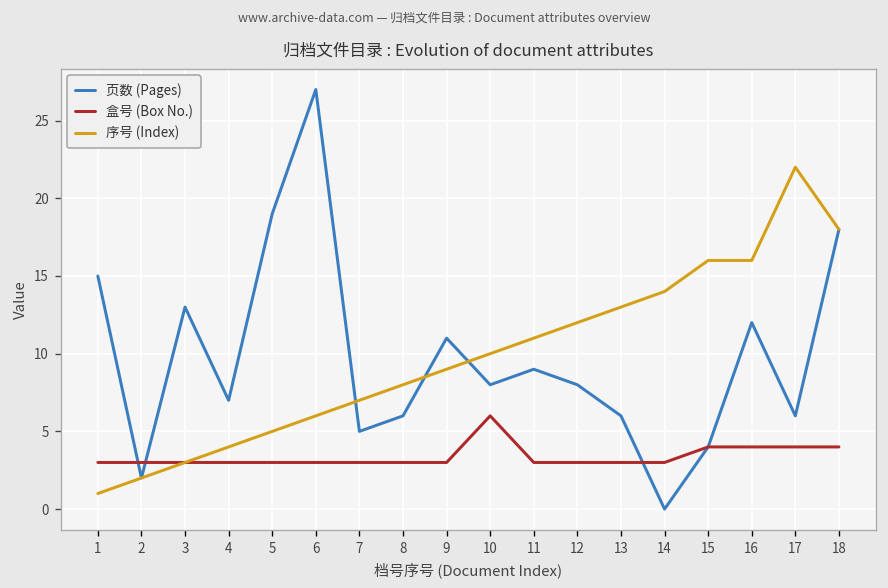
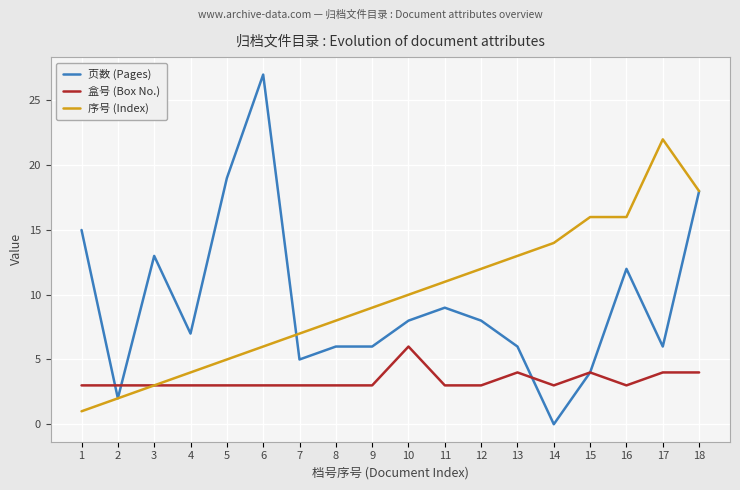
  {
    "页数 (Pages)": {
      "1": 15,
      "3": 13,
      "4": 7,
      "5": 19,
      "6": 27,
      "7": 5,
      "8": 6,
-     "9": 11,
+     "9": 6,
      "10": 8,
      "11": 9,
      "12": 8,
      "13": 6,
      "14": 0,
      "16": 12,
      "17": 6
    },
    "盒号 (Box No.)": {
      "1": 3,
      "2": 3,
      "4": 3,
      "5": 3,
      "6": 3,
      "7": 3,
      "8": 3,
      "9": 3,
      "10": 6,
      "11": 3,
      "12": 3,
-     "13": 3,
+     "13": 4,
      "14": 3,
-     "16": 4,
+     "16": 3,
      "17": 4,
      "18": 4
    },
    "序号 (Index)": {
      "1": 1,
      "4": 4,
      "5": 5,
      "6": 6,
      "7": 7,
      "8": 8,
      "9": 9,
      "10": 10,
      "11": 11,
      "12": 12,
      "13": 13,
      "14": 14,
      "15": 16,
      "16": 16,
      "17": 22
    }
  }
